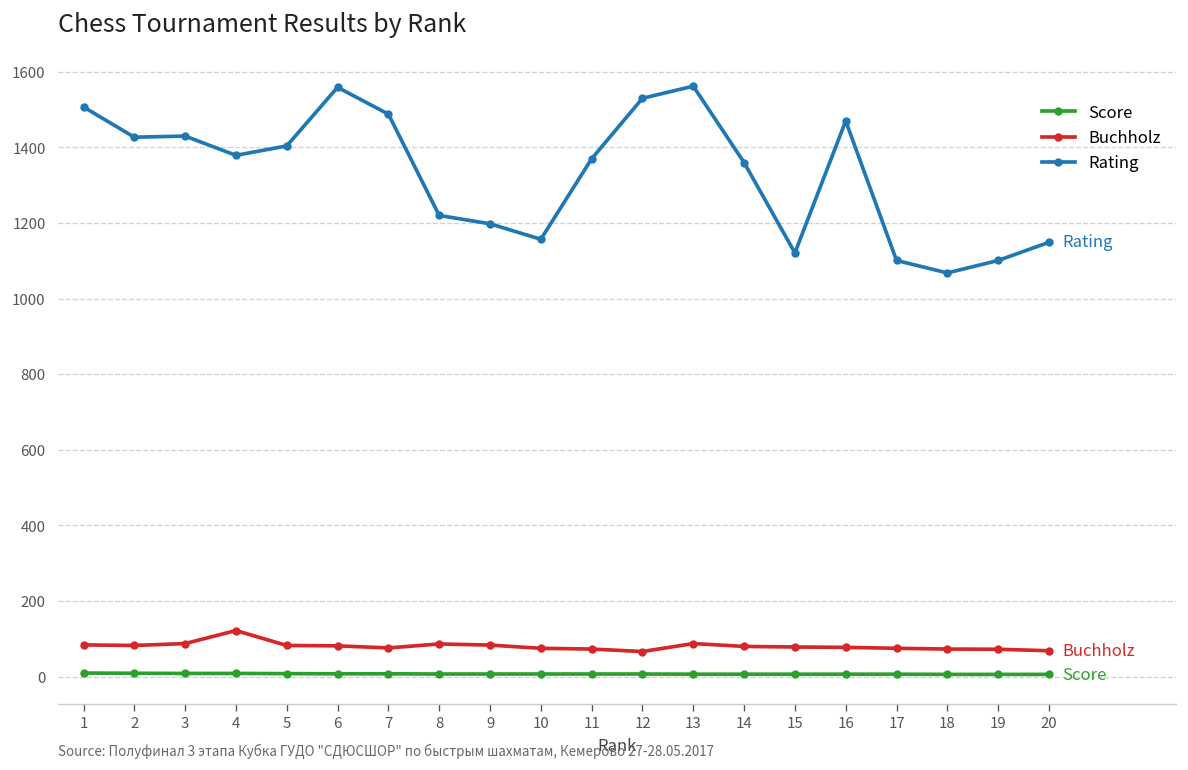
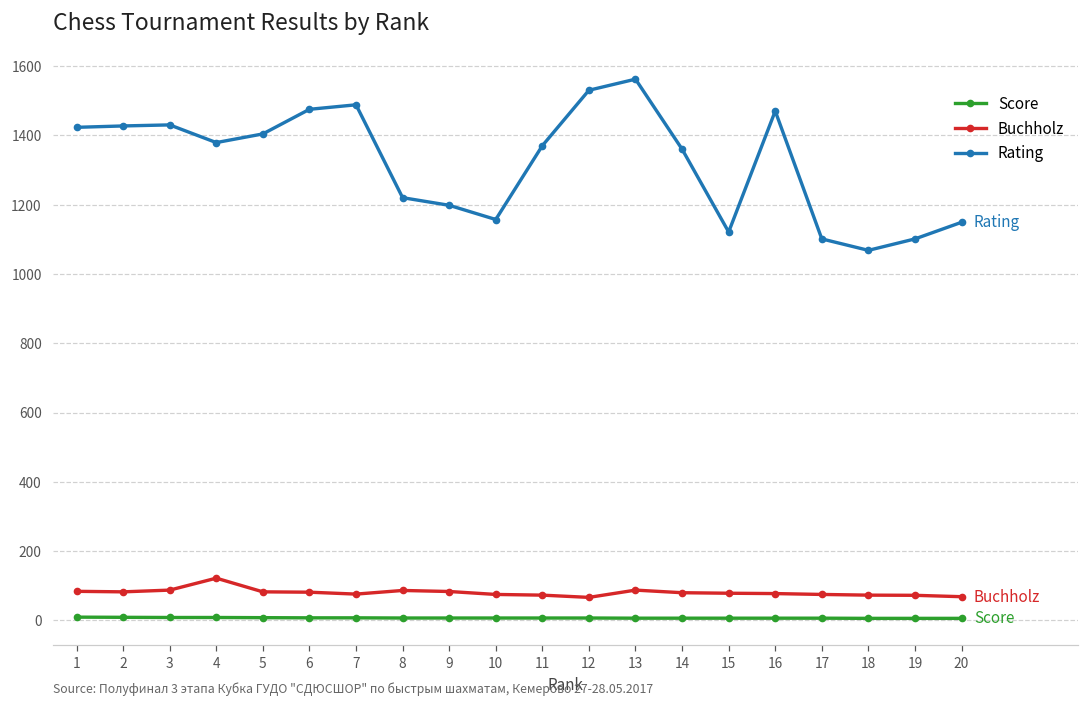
  {
    "Score": {
      "1": 10,
      "2": 10,
      "3": 10,
      "4": 10,
      "5": 10,
      "6": 10,
      "7": 10,
      "8": 10,
      "9": 10,
      "10": 10,
      "11": 10,
      "12": 10,
      "13": 10,
      "14": 10,
      "15": 10,
      "16": 10,
      "17": 10,
      "18": 10,
      "19": 10,
      "20": 10
    },
    "Buchholz": {
      "1": 80,
      "2": 80,
      "3": 90,
      "4": 120,
      "5": 80,
      "6": 80,
      "7": 80,
      "8": 90,
      "9": 80,
      "10": 80,
      "11": 70,
      "12": 70,
      "13": 90,
      "14": 80,
      "15": 80,
      "16": 80,
      "17": 80,
      "18": 70,
      "19": 70,
      "20": 70
    },
    "Rating": {
-     "1": 1510,
+     "1": 1420,
      "2": 1430,
      "3": 1430,
      "4": 1380,
      "5": 1400,
-     "6": 1560,
+     "6": 1480,
      "7": 1490,
      "8": 1220,
      "9": 1200,
      "10": 1160,
      "11": 1370,
      "12": 1530,
      "13": 1560,
      "14": 1360,
      "15": 1120,
      "16": 1470,
      "17": 1100,
      "18": 1070,
      "19": 1100,
      "20": 1150
    }
  }
